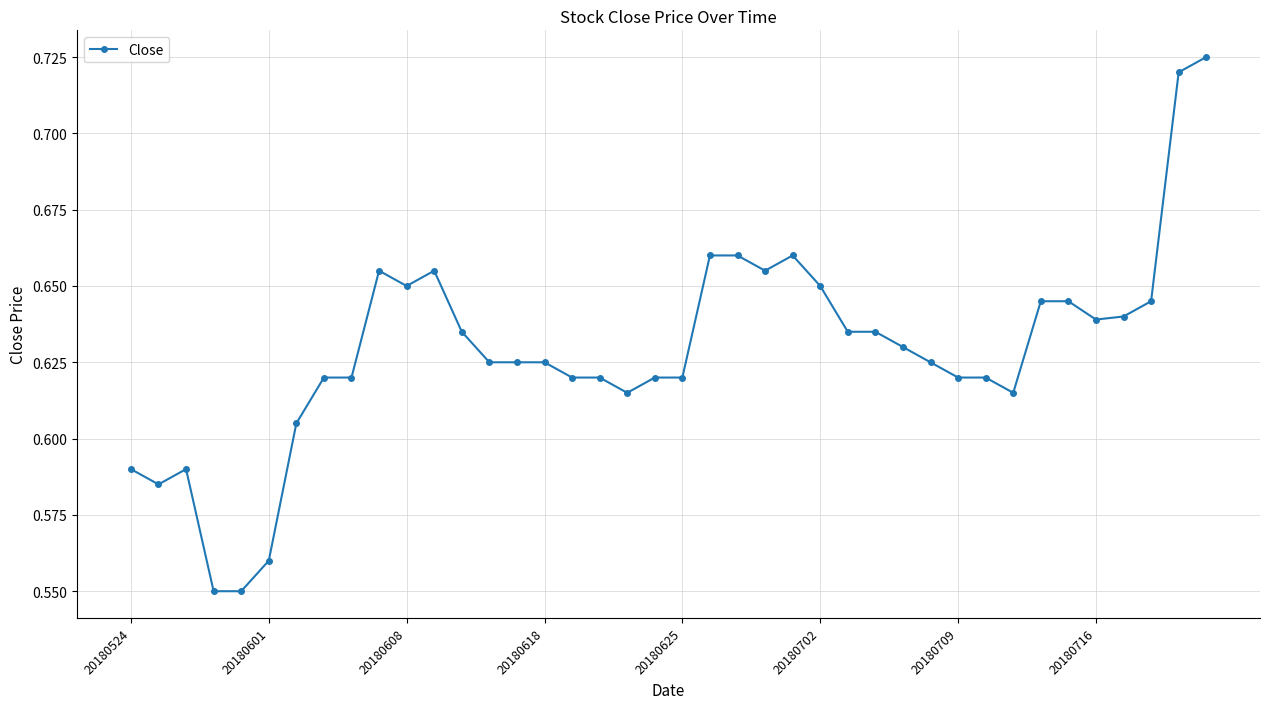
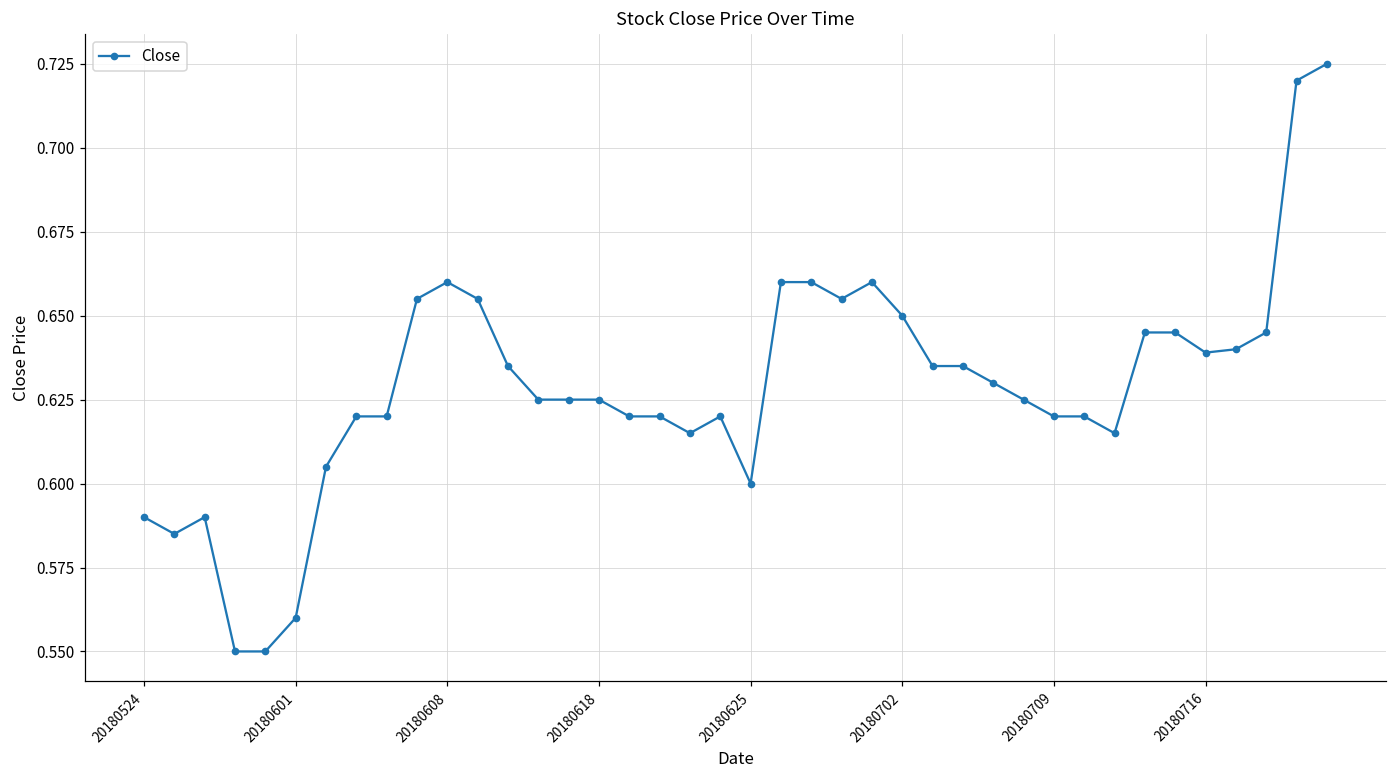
  {
    "20180524": 0.59,
    "20180601": 0.56,
-   "20180608": 0.65,
+   "20180608": 0.66,
    "20180618": 0.625,
-   "20180625": 0.62,
+   "20180625": 0.60,
    "20180702": 0.65,
    "20180709": 0.62,
    "20180716": 0.639
  }
